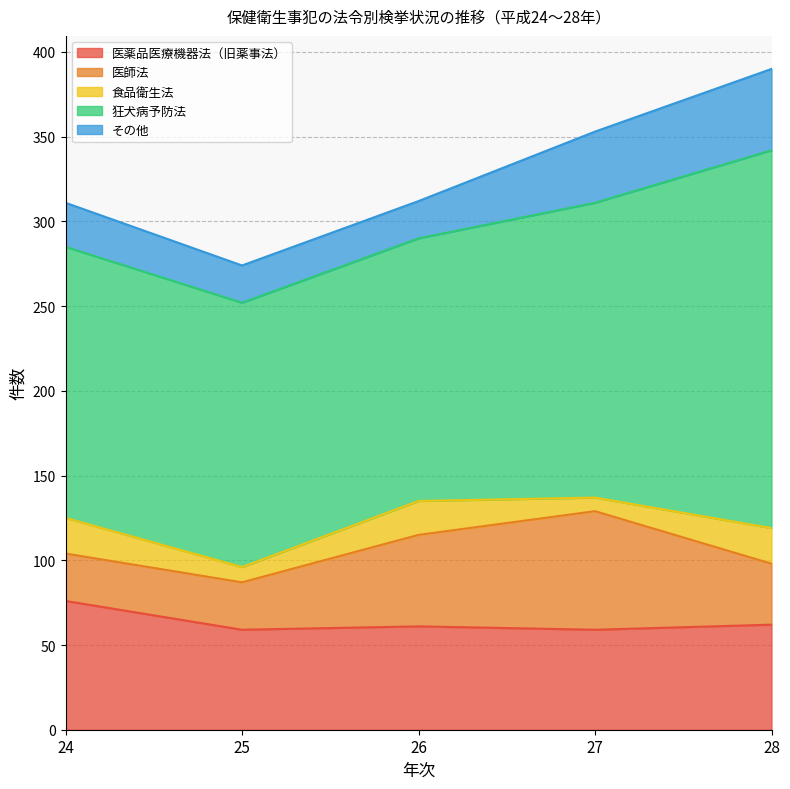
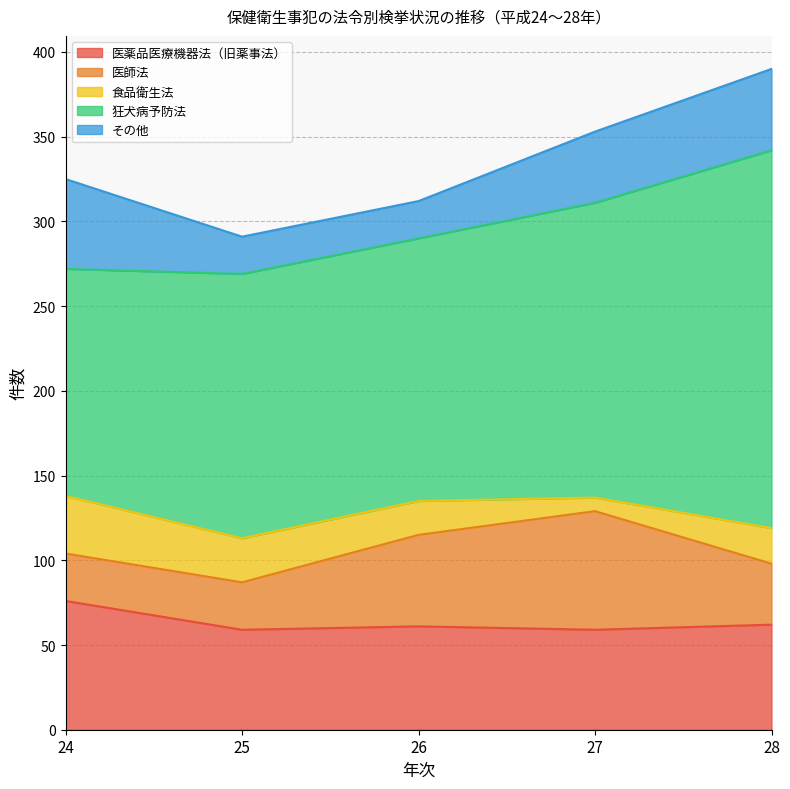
  {
    "食品衛生法": {
-     "24": 21,
-     "25": 9,
+     "24": 34,
+     "25": 26,
      "26": 20,
      "27": 8,
      "28": 21
    },
    "狂犬病予防法": {
-     "24": 160,
+     "24": 134,
      "25": 156,
      "26": 155,
      "27": 174,
      "28": 223
    },
    "その他": {
-     "24": 26,
+     "24": 53,
      "25": 22,
      "26": 22,
      "27": 42,
      "28": 48
    }
  }
